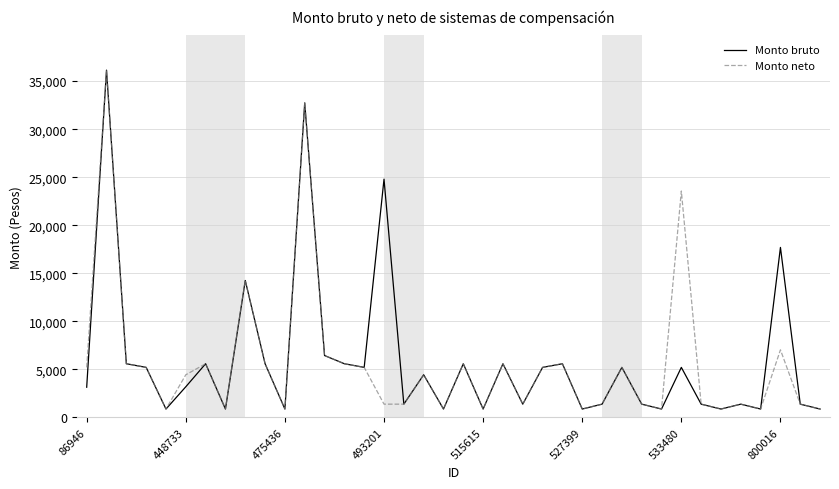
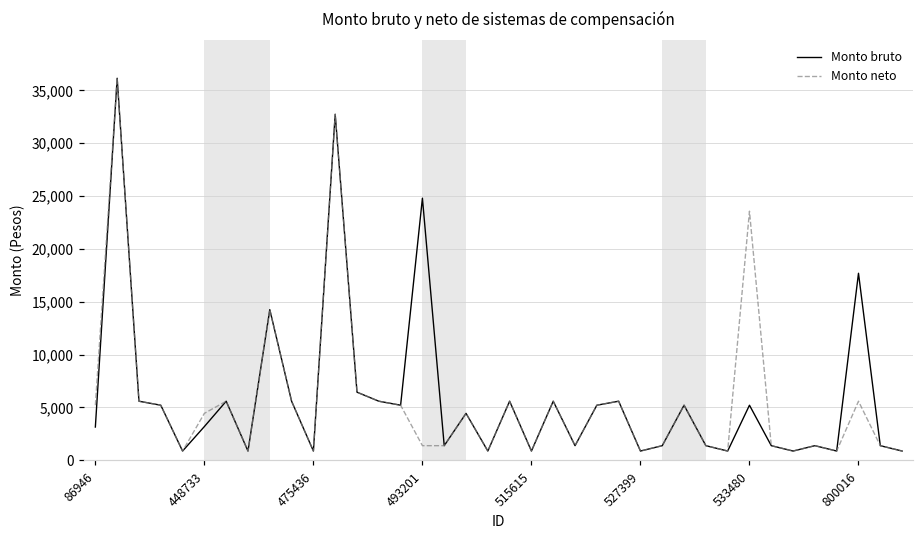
  {
    "Monto bruto": {
      "86946": "3,000",
      "448733": "3,000",
      "493201": "25,000",
      "533480": "5,000",
      "800016": "18,000"
    },
    "Monto neto": {
      "86946": "5,000",
      "448733": "4,000",
      "493201": "1,000",
      "533480": "24,000",
-     "800016": "7,000"
+     "800016": "6,000"
    }
  }
